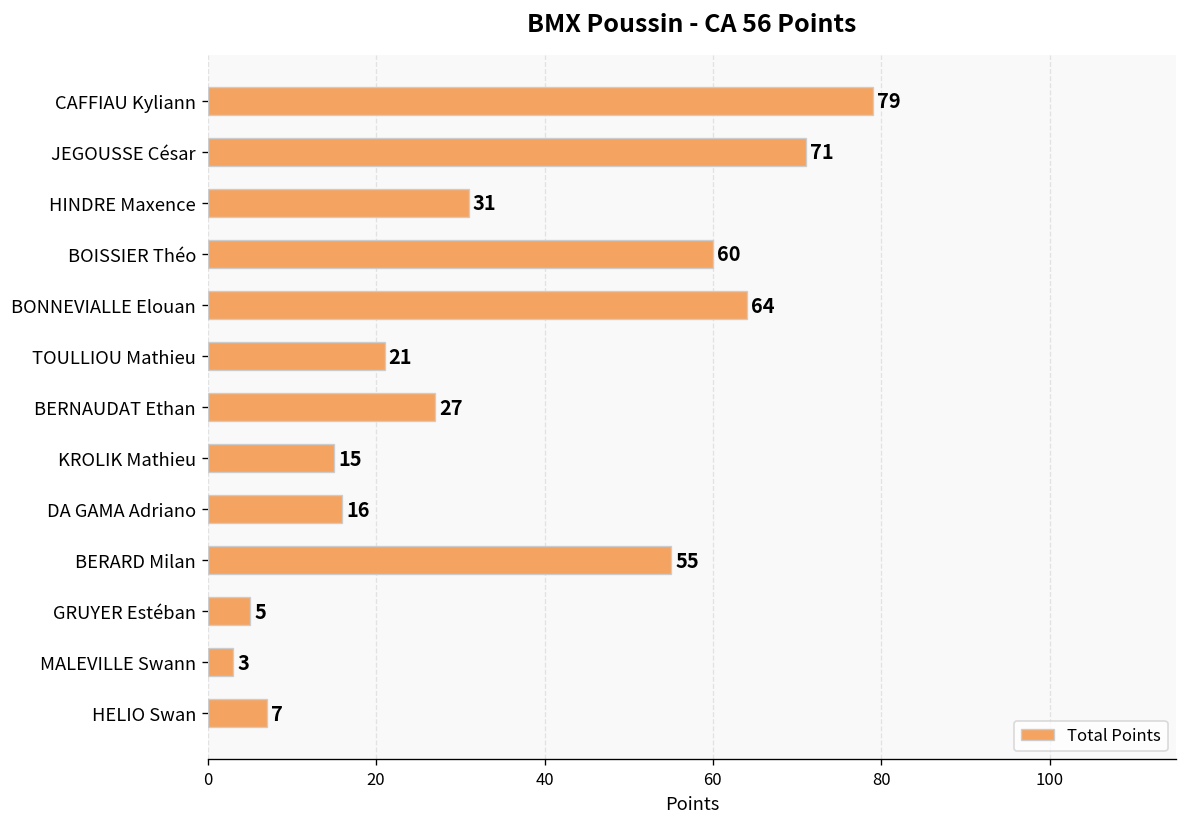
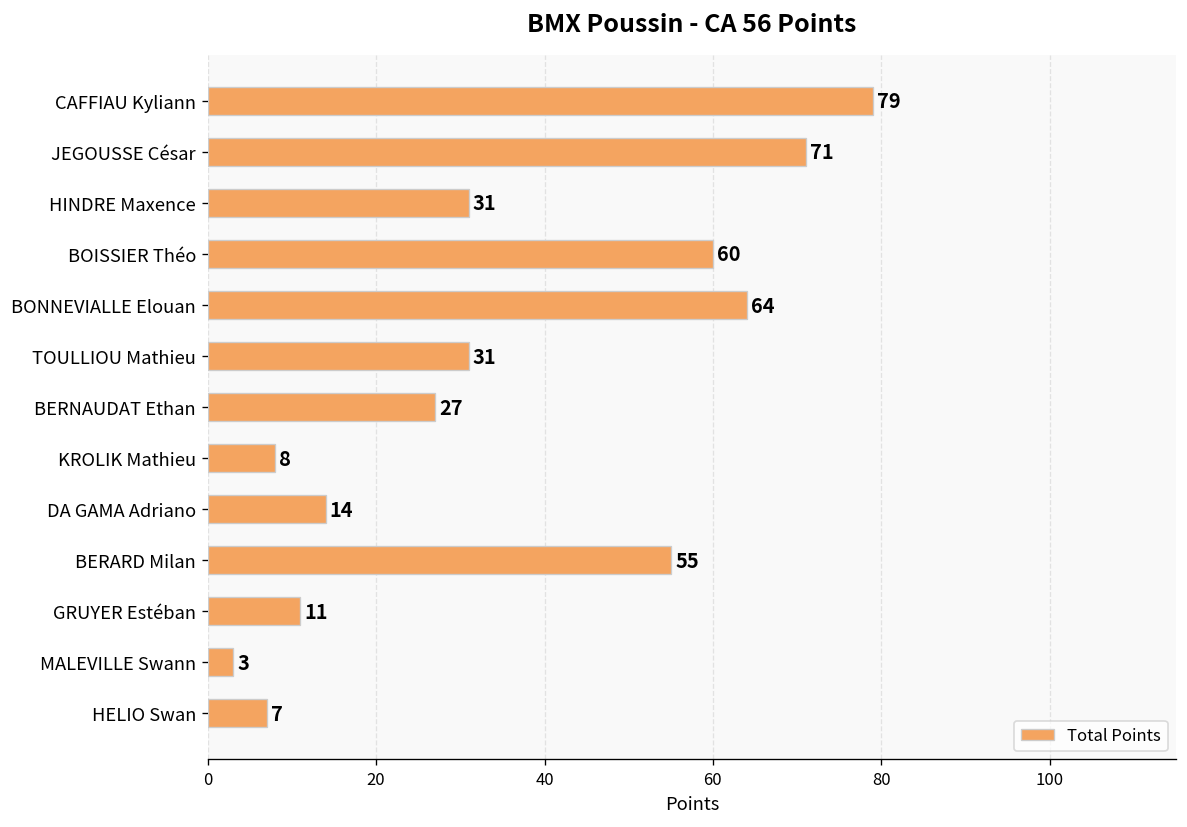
  {
    "CAFFIAU Kyliann": 79,
    "JEGOUSSE César": 71,
    "HINDRE Maxence": 31,
    "BOISSIER Théo": 60,
    "BONNEVIALLE Elouan": 64,
-   "TOULLIOU Mathieu": 21,
+   "TOULLIOU Mathieu": 31,
    "BERNAUDAT Ethan": 27,
-   "KROLIK Mathieu": 15,
-   "DA GAMA Adriano": 16,
+   "KROLIK Mathieu": 8,
+   "DA GAMA Adriano": 14,
    "BERARD Milan": 55,
-   "GRUYER Estéban": 5,
+   "GRUYER Estéban": 11,
    "MALEVILLE Swann": 3,
    "HELIO Swan": 7
  }
